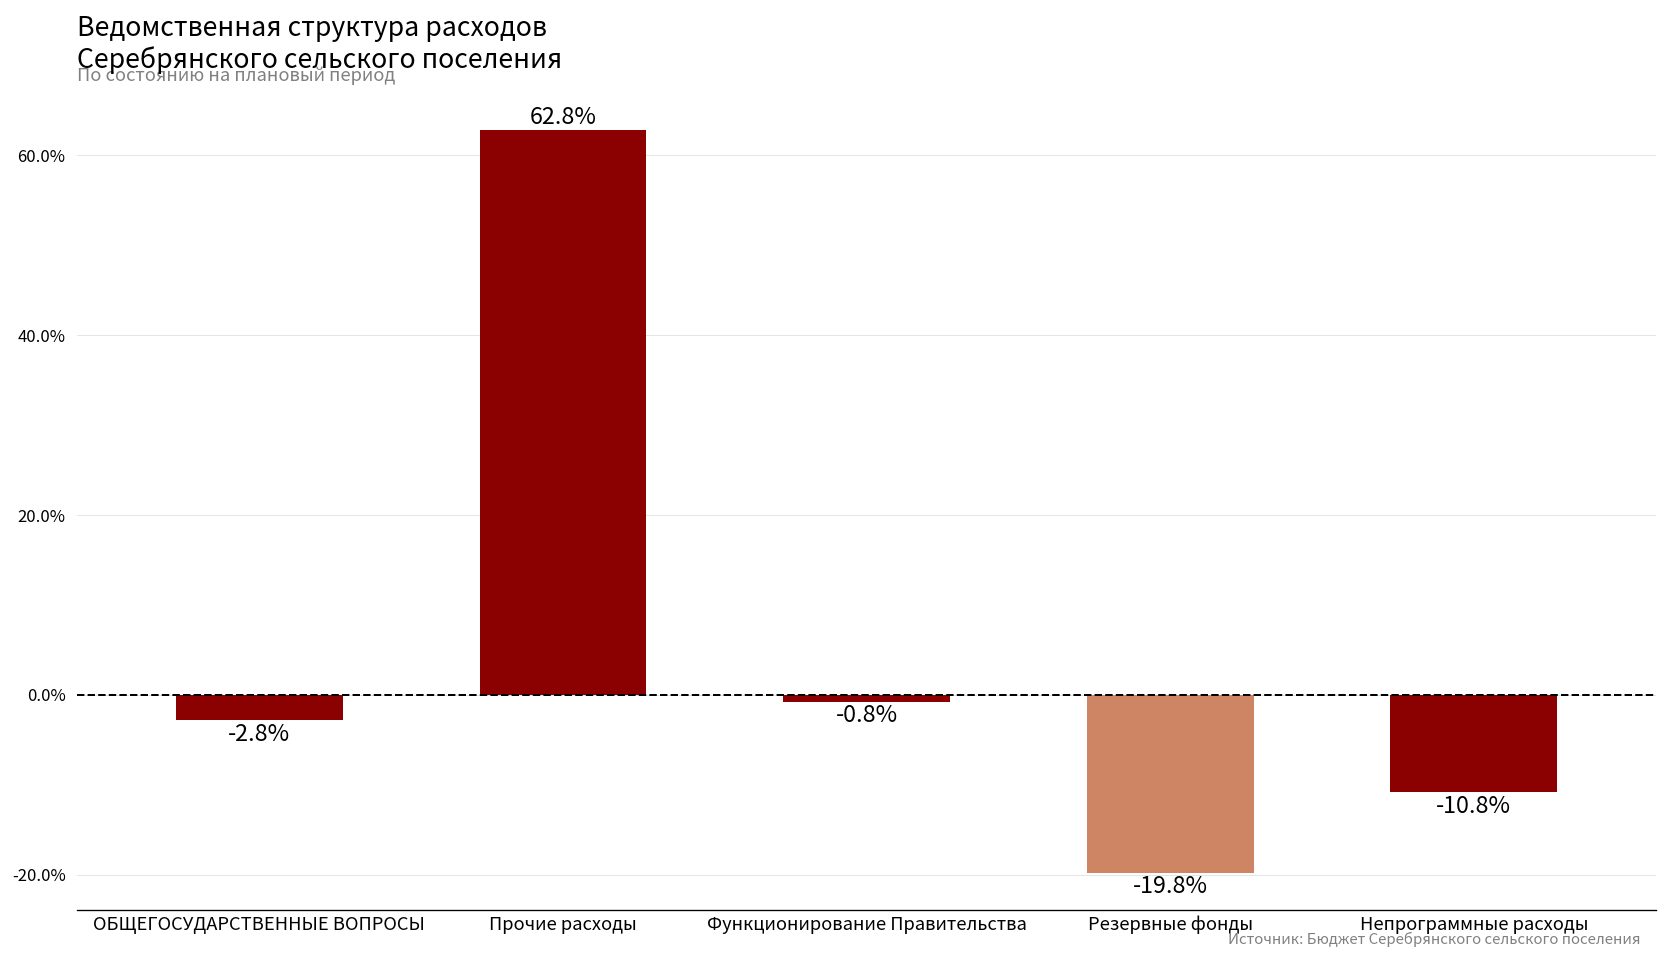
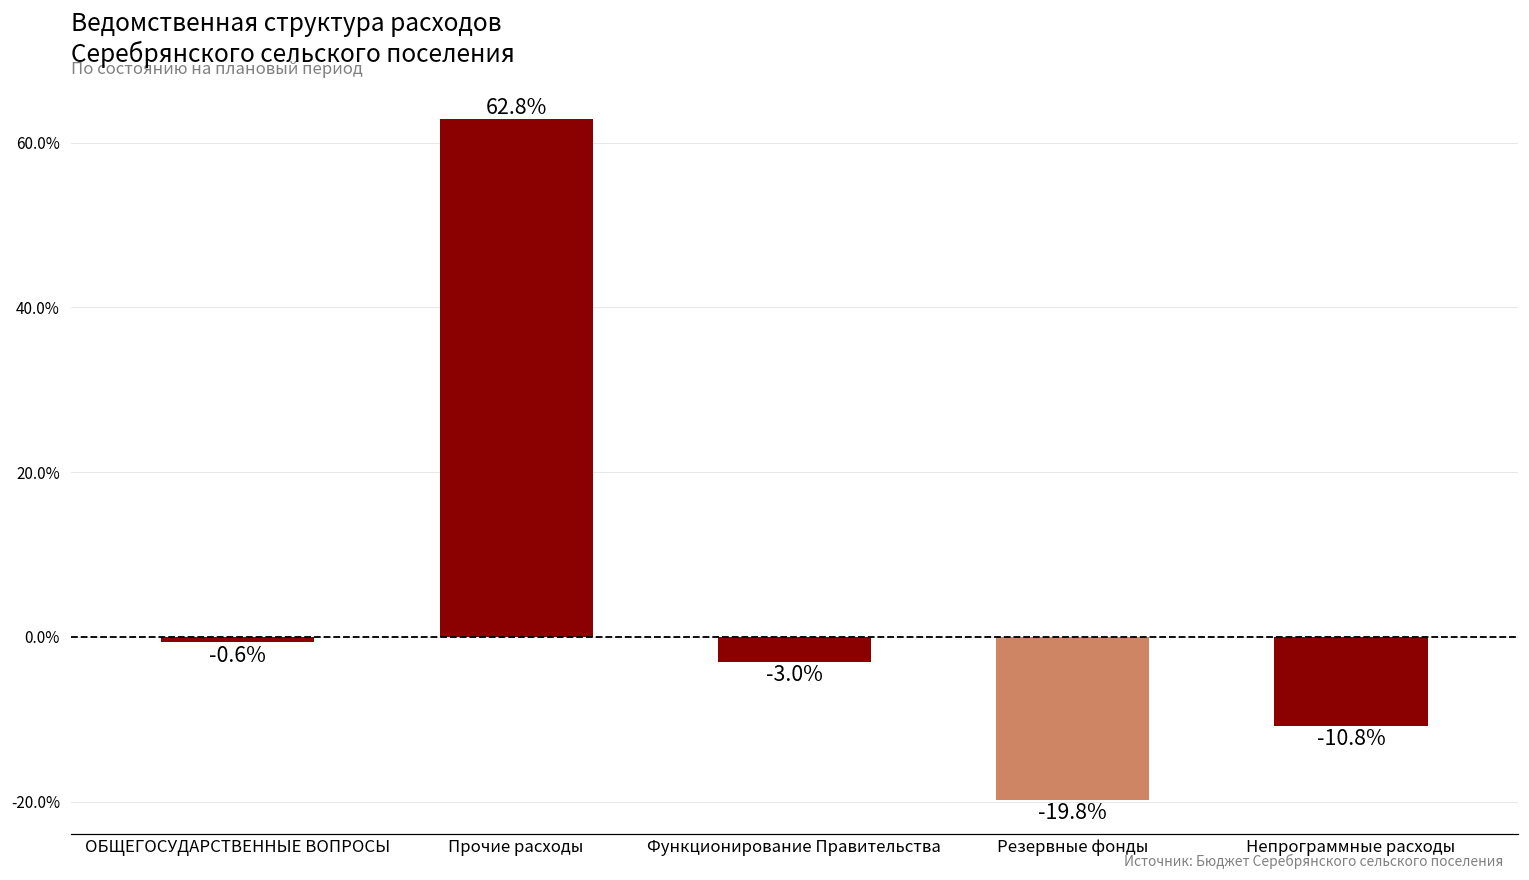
  {
-   "ОБЩЕГОСУДАРСТВЕННЫЕ ВОПРОСЫ": "-2.8%",
+   "ОБЩЕГОСУДАРСТВЕННЫЕ ВОПРОСЫ": "-0.6%",
    "Прочие расходы": "62.8%",
-   "Функционирование Правительства": "-0.8%",
+   "Функционирование Правительства": "-3.0%",
    "Резервные фонды": "-19.8%",
    "Непрограммные расходы": "-10.8%"
  }
